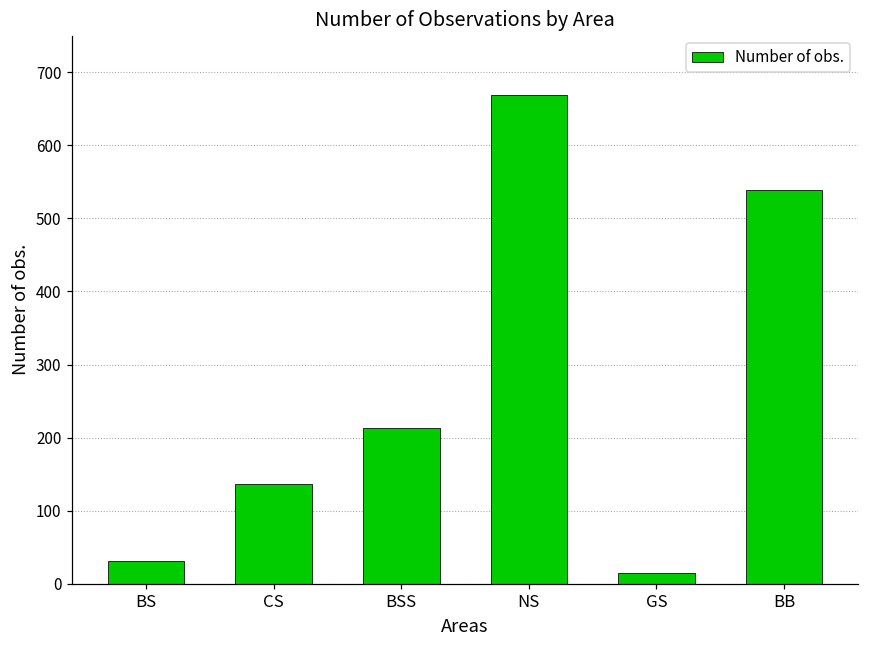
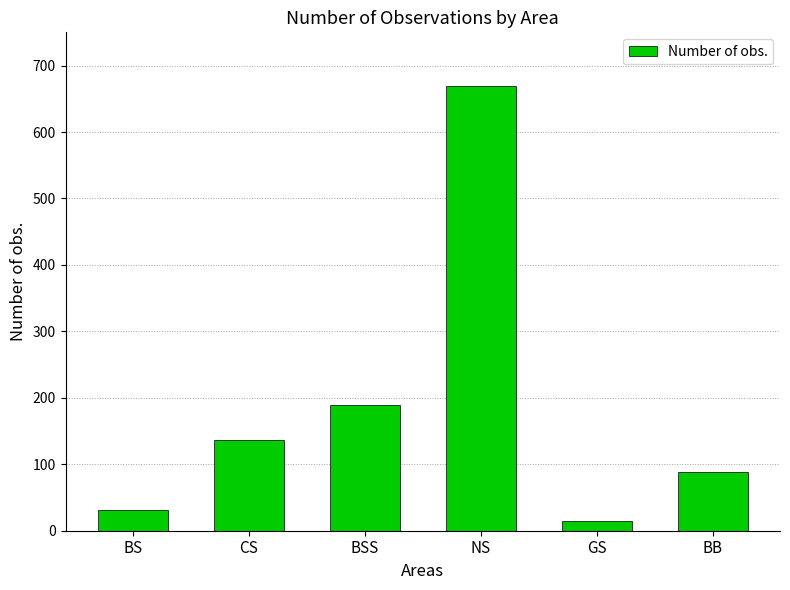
  {
    "BS": 30,
    "CS": 140,
-   "BSS": 210,
+   "BSS": 190,
    "NS": 670,
    "GS": 20,
-   "BB": 540
+   "BB": 90
  }
